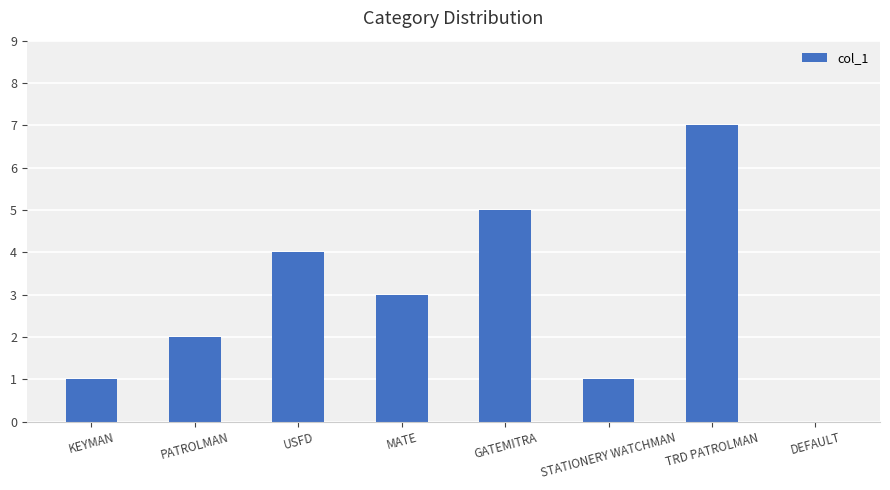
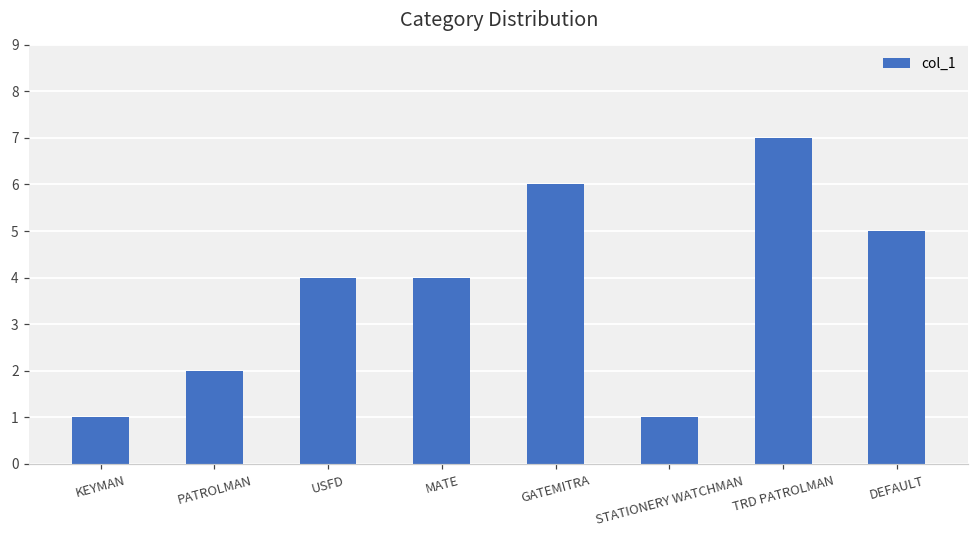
  {
    "KEYMAN": 1,
    "PATROLMAN": 2,
    "USFD": 4,
-   "MATE": 3,
-   "GATEMITRA": 5,
+   "MATE": 4,
+   "GATEMITRA": 6,
    "STATIONERY WATCHMAN": 1,
    "TRD PATROLMAN": 7,
-   "DEFAULT": 0
+   "DEFAULT": 5
  }
